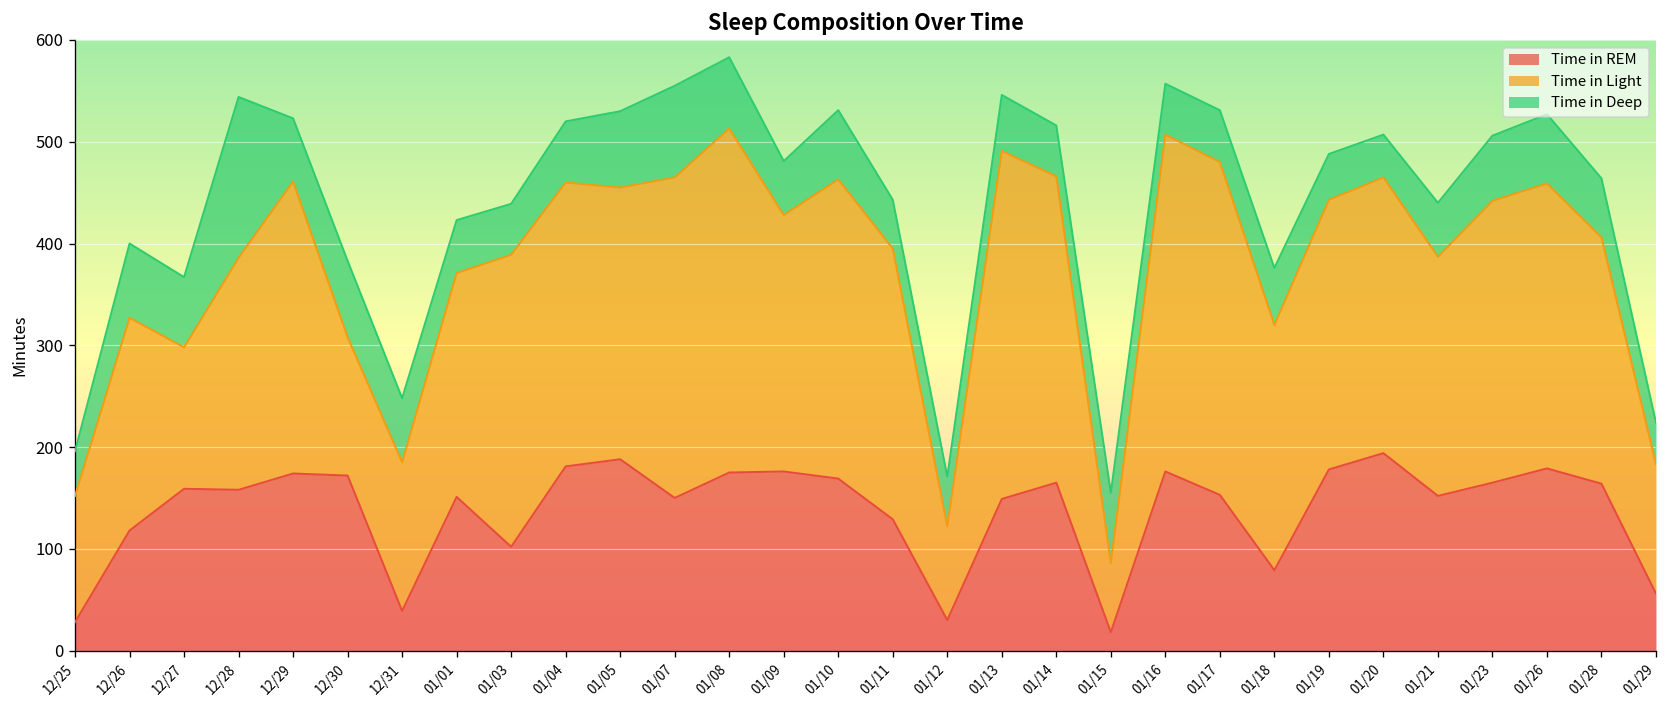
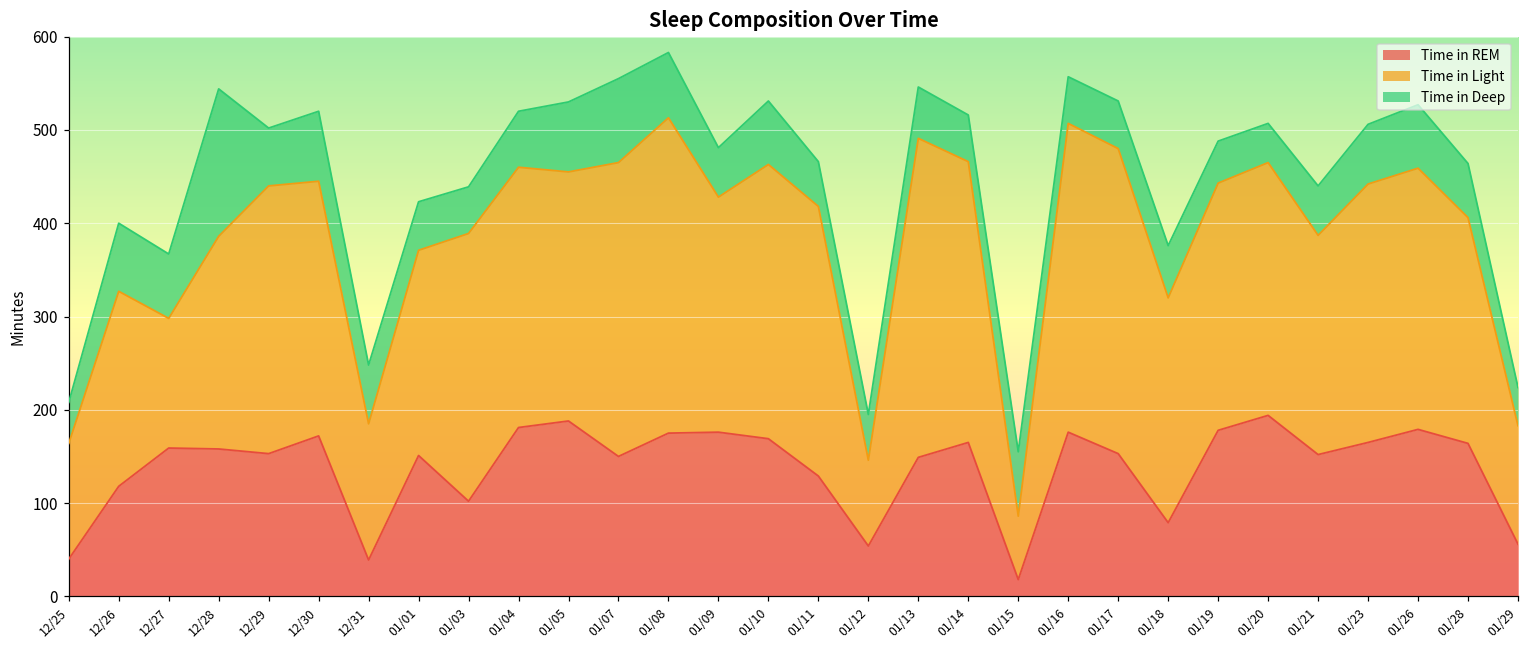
  {
    "Time in REM": {
-     "12/25": 30,
+     "12/25": 40,
      "12/26": 120,
      "12/27": 160,
      "12/28": 160,
-     "12/29": 170,
+     "12/29": 150,
      "12/30": 170,
      "12/31": 40,
      "01/01": 150,
      "01/03": 100,
      "01/04": 180,
      "01/05": 190,
      "01/07": 150,
      "01/08": 180,
      "01/09": 180,
      "01/10": 170,
      "01/11": 130,
-     "01/12": 30,
+     "01/12": 50,
      "01/13": 150,
      "01/14": 170,
      "01/15": 20,
      "01/16": 180,
      "01/17": 150,
      "01/18": 80,
      "01/19": 180,
      "01/20": 190,
      "01/21": 150,
      "01/23": 170,
      "01/26": 180,
      "01/28": 160,
      "01/29": 60
    },
    "Time in Light": {
      "12/25": 120,
      "12/26": 210,
      "12/27": 140,
      "12/28": 230,
      "12/29": 290,
-     "12/30": 140,
+     "12/30": 270,
      "12/31": 150,
      "01/01": 220,
      "01/03": 290,
      "01/04": 280,
      "01/05": 270,
      "01/07": 320,
      "01/08": 340,
      "01/09": 250,
      "01/10": 290,
-     "01/11": 270,
+     "01/11": 290,
      "01/12": 90,
      "01/13": 340,
      "01/14": 300,
      "01/15": 70,
      "01/16": 330,
      "01/17": 330,
      "01/18": 240,
      "01/19": 270,
      "01/20": 270,
      "01/21": 240,
      "01/23": 280,
      "01/26": 280,
      "01/28": 240,
      "01/29": 130
    },
    "Time in Deep": {
      "12/25": 40,
      "12/26": 70,
      "12/27": 70,
      "12/28": 160,
      "12/29": 60,
      "12/30": 80,
      "12/31": 60,
      "01/01": 50,
      "01/03": 50,
      "01/04": 60,
      "01/05": 80,
      "01/07": 90,
      "01/08": 70,
      "01/09": 50,
      "01/10": 70,
      "01/11": 50,
      "01/12": 50,
      "01/13": 60,
      "01/14": 50,
      "01/15": 70,
      "01/16": 50,
      "01/17": 50,
      "01/18": 60,
      "01/19": 50,
      "01/20": 40,
      "01/21": 50,
      "01/23": 60,
      "01/28": 60,
      "01/29": 40
    }
  }
